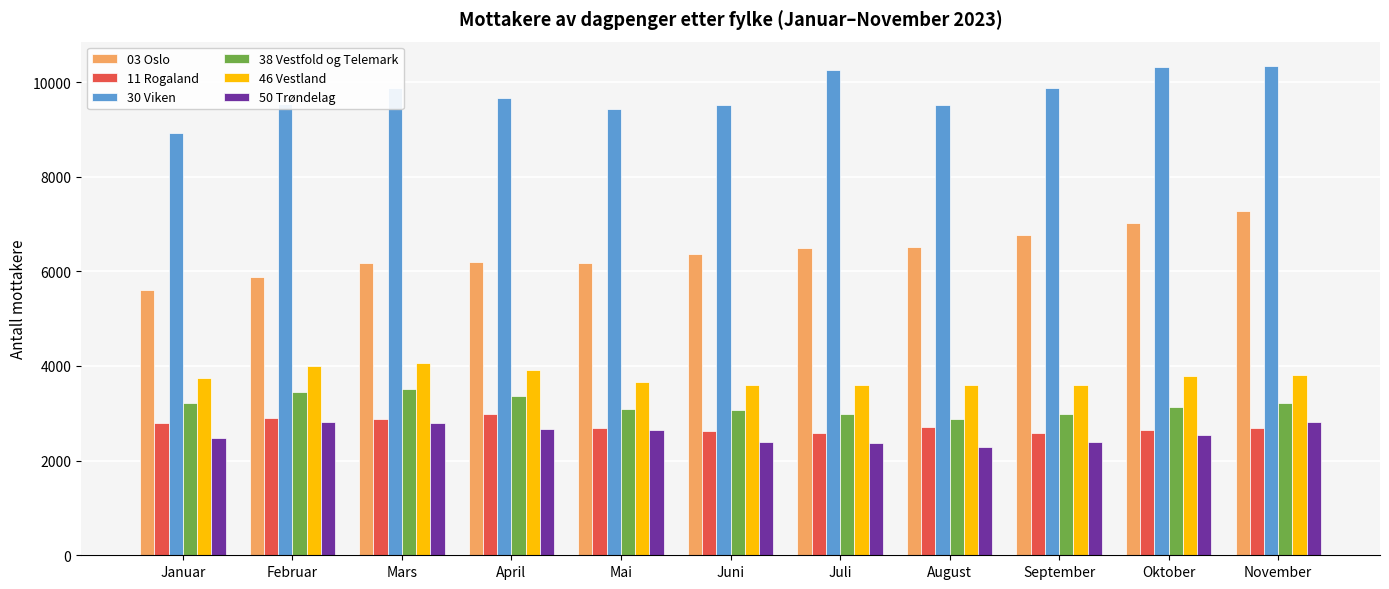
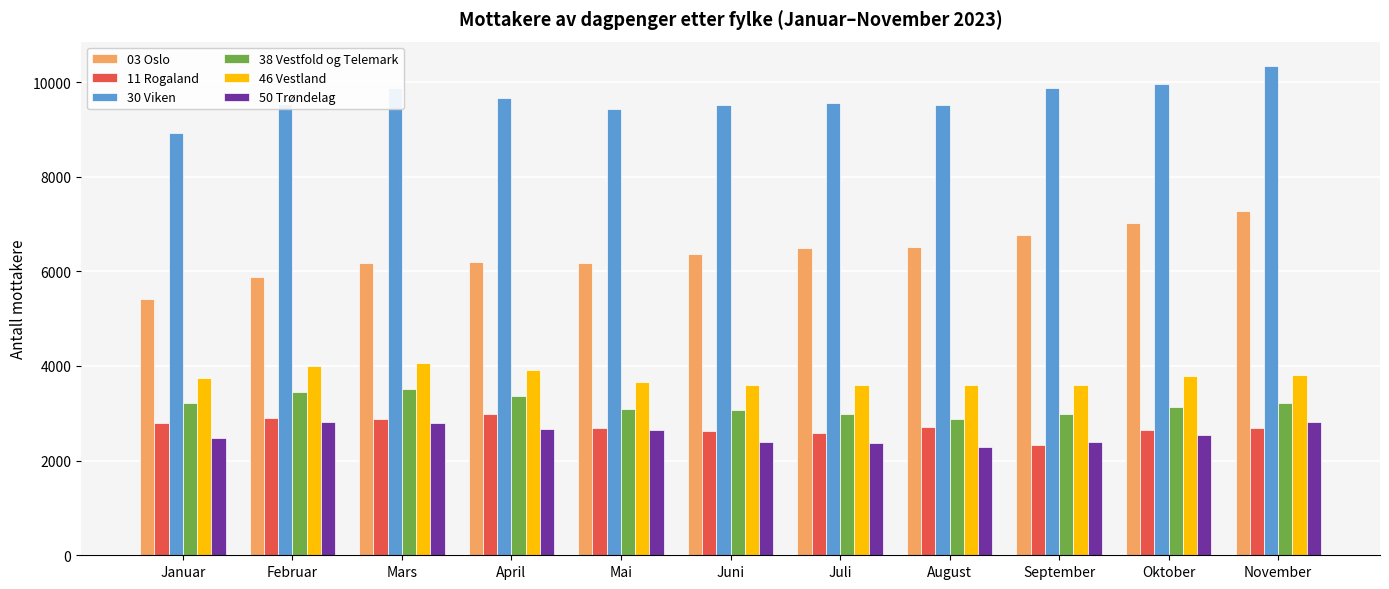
  {
    "03 Oslo": {
-     "Januar": 5600,
+     "Januar": 5400,
      "Februar": 5900,
      "Mars": 6200,
      "April": 6200,
      "Mai": 6200,
      "Juni": 6400,
      "Juli": 6500,
      "August": 6500,
      "September": 6800,
      "Oktober": 7000,
      "November": 7300
    },
    "11 Rogaland": {
      "Januar": 2800,
      "Februar": 2900,
      "Mars": 2900,
      "April": 3000,
      "Mai": 2700,
      "Juni": 2600,
      "Juli": 2600,
      "August": 2700,
-     "September": 2600,
+     "September": 2300,
      "Oktober": 2700,
      "November": 2700
    },
    "30 Viken": {
      "Januar": 8900,
      "April": 9700,
      "Mai": 9400,
      "Juni": 9500,
-     "Juli": 10300,
+     "Juli": 9600,
      "August": 9500,
      "September": 9900,
-     "Oktober": 10300,
+     "Oktober": 10000,
      "November": 10300
    },
    "38 Vestfold og Telemark": {
      "Januar": 3200,
      "Februar": 3500,
      "Mars": 3500,
      "April": 3400,
      "Mai": 3100,
      "Juni": 3100,
      "Juli": 3000,
      "August": 2900,
      "September": 3000,
      "Oktober": 3100,
      "November": 3200
    },
    "46 Vestland": {
      "Januar": 3800,
      "Februar": 4000,
      "Mars": 4100,
      "April": 3900,
      "Mai": 3700,
      "Juni": 3600,
      "Juli": 3600,
      "August": 3600,
      "September": 3600,
      "Oktober": 3800,
      "November": 3800
    },
    "50 Trøndelag": {
      "Januar": 2500,
      "Februar": 2800,
      "Mars": 2800,
      "April": 2700,
      "Mai": 2700,
      "Juni": 2400,
      "Juli": 2400,
      "August": 2300,
      "September": 2400,
      "Oktober": 2500,
      "November": 2800
    }
  }
